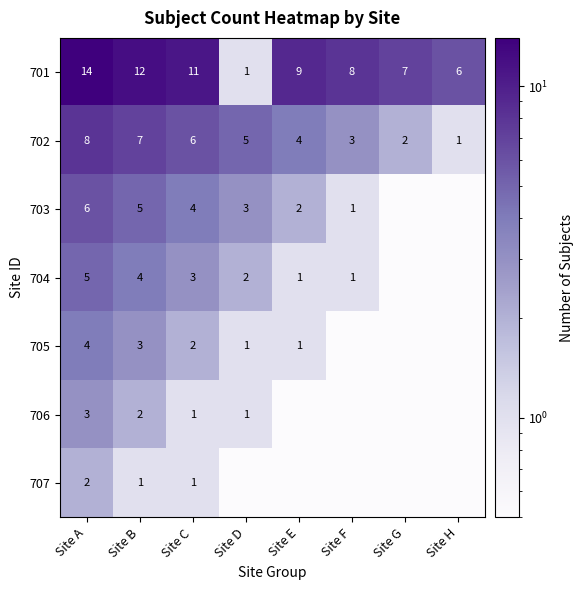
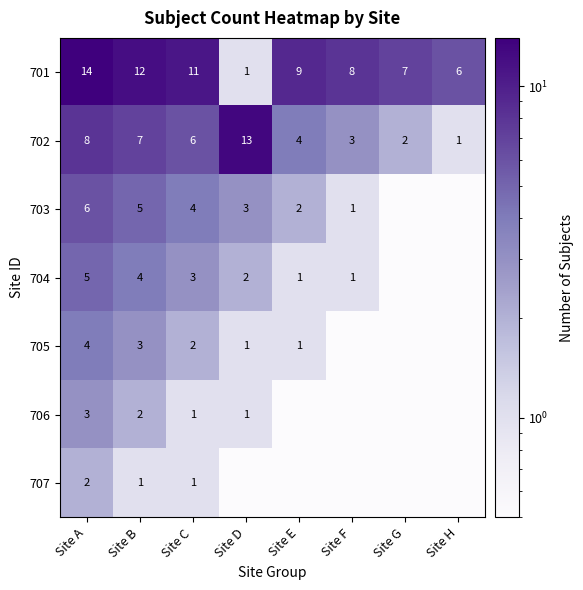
  {
    "701": {
      "Site A": 14,
      "Site B": 12,
      "Site C": 11,
      "Site D": 1,
      "Site E": 9,
      "Site F": 8,
      "Site G": 7,
      "Site H": 6
    },
    "702": {
      "Site A": 8,
      "Site B": 7,
      "Site C": 6,
-     "Site D": 5,
+     "Site D": 13,
      "Site E": 4,
      "Site F": 3,
      "Site G": 2,
      "Site H": 1
    },
    "703": {
      "Site A": 6,
      "Site B": 5,
      "Site C": 4,
      "Site D": 3,
      "Site E": 2,
      "Site F": 1
    },
    "704": {
      "Site A": 5,
      "Site B": 4,
      "Site C": 3,
      "Site D": 2,
      "Site E": 1,
      "Site F": 1
    },
    "705": {
      "Site A": 4,
      "Site B": 3,
      "Site C": 2,
      "Site D": 1,
      "Site E": 1
    },
    "706": {
      "Site A": 3,
      "Site B": 2,
      "Site C": 1,
      "Site D": 1
    },
    "707": {
      "Site A": 2,
      "Site B": 1,
      "Site C": 1
    }
  }
